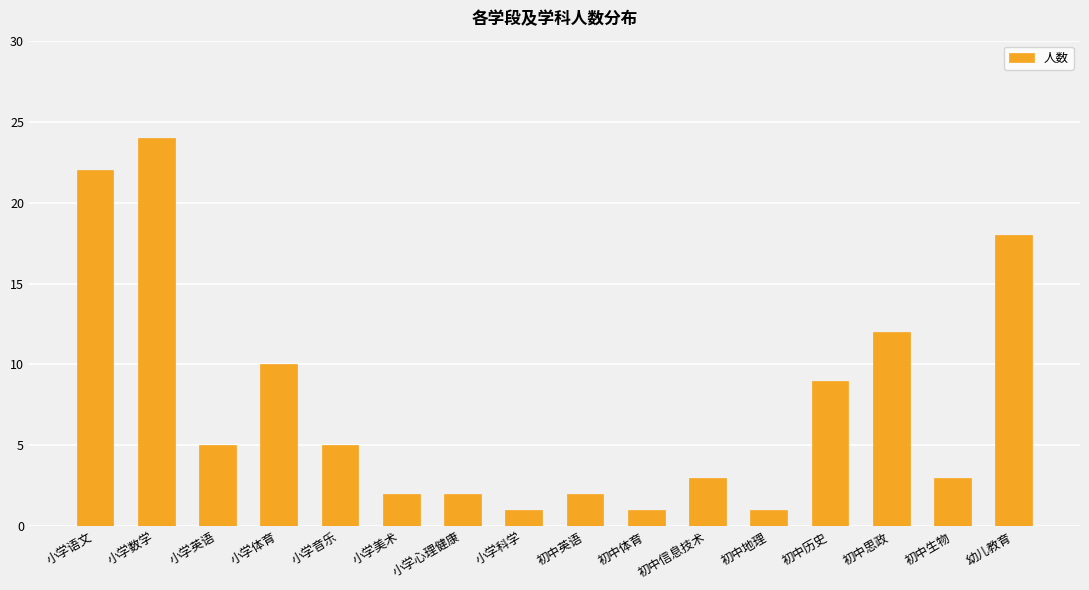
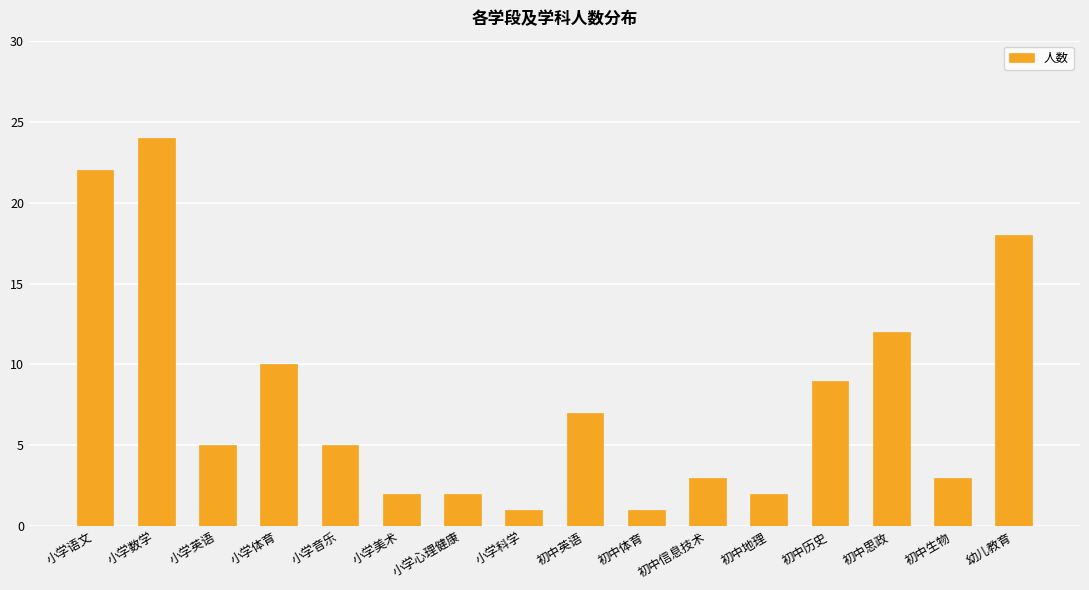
  {
    "小学语文": 22,
    "小学数学": 24,
    "小学英语": 5,
    "小学体育": 10,
    "小学音乐": 5,
    "小学美术": 2,
    "小学心理健康": 2,
    "小学科学": 1,
-   "初中英语": 2,
+   "初中英语": 7,
    "初中体育": 1,
    "初中信息技术": 3,
-   "初中地理": 1,
+   "初中地理": 2,
    "初中历史": 9,
    "初中思政": 12,
    "初中生物": 3,
    "幼儿教育": 18
  }
